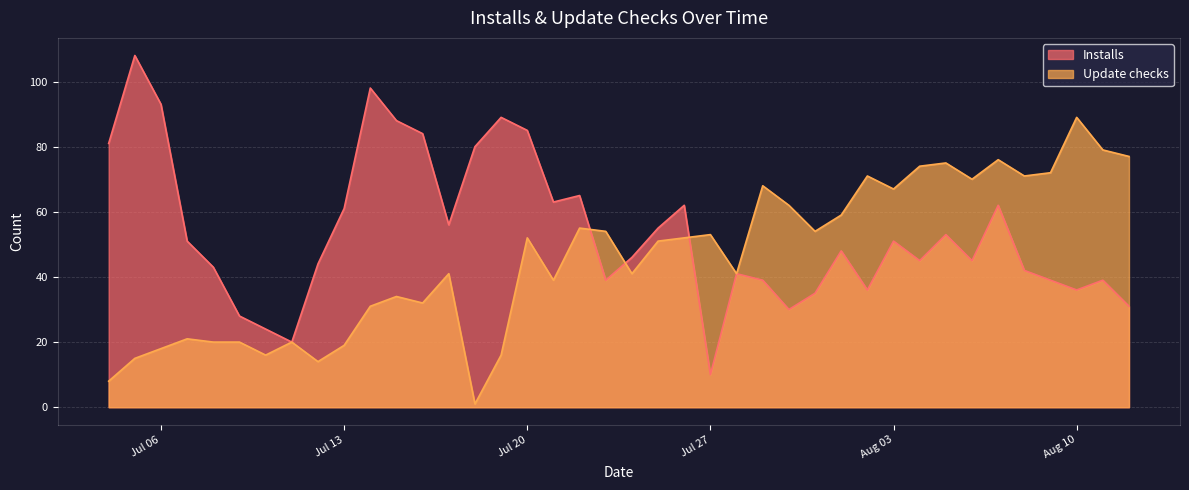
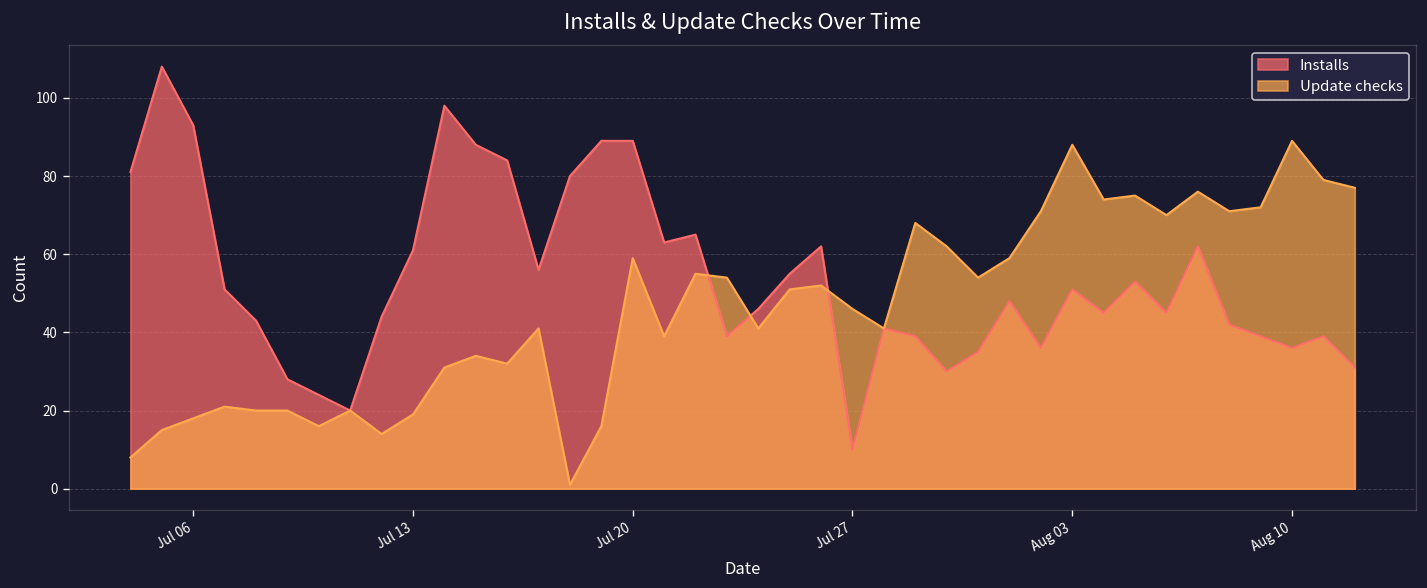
  {
    "Installs": {
      "Jul 06": 93,
      "Jul 13": 61,
-     "Jul 20": 85,
+     "Jul 20": 89,
      "Jul 27": 10,
      "Aug 03": 51,
      "Aug 10": 36
    },
    "Update checks": {
      "Jul 06": 18,
      "Jul 13": 19,
-     "Jul 20": 52,
-     "Jul 27": 53,
-     "Aug 03": 67,
+     "Jul 20": 59,
+     "Jul 27": 46,
+     "Aug 03": 88,
      "Aug 10": 89
    }
  }
